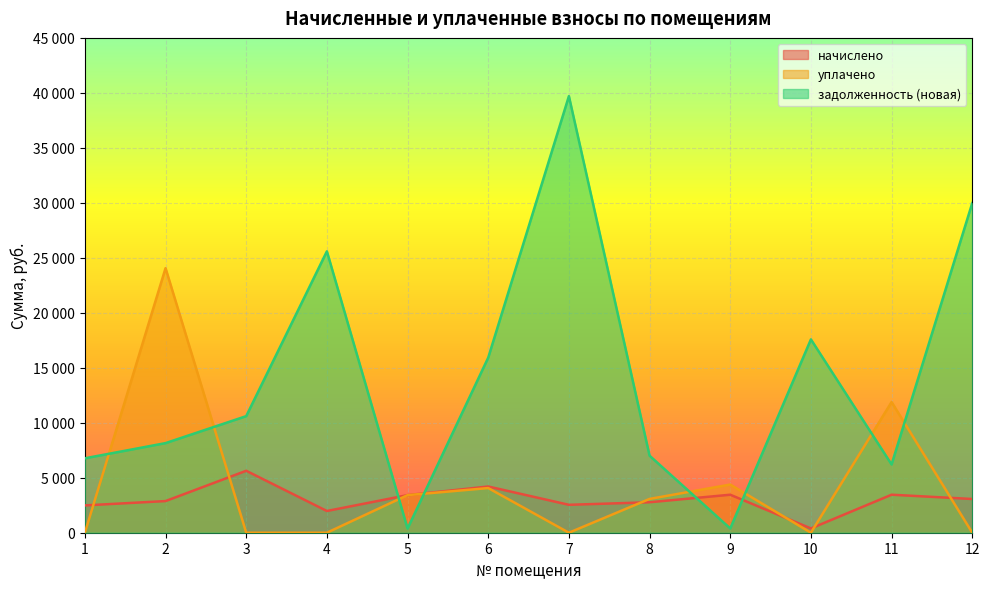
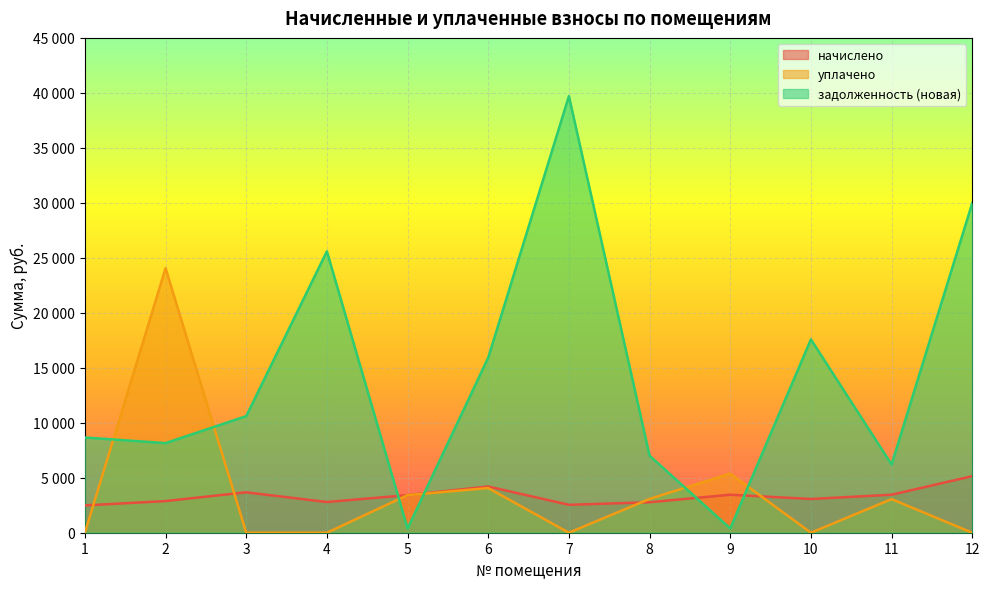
  {
    "начислено": {
      "1": 2500,
      "2": 2900,
-     "3": 5600,
-     "4": 2000,
+     "3": 3700,
+     "4": 2800,
      "7": 2500,
      "8": 2800,
      "9": 3500,
-     "10": 400,
+     "10": 3100,
      "11": 3500,
-     "12": 3100
+     "12": 5100
    },
    "уплачено": {
      "1": 0,
      "2": 24100,
      "3": 0,
      "4": 0,
      "7": 0,
      "8": 3100,
-     "9": 4400,
+     "9": 5400,
      "10": 0,
-     "11": 11900,
+     "11": 3100,
      "12": 0
    },
    "задолженность (новая)": {
-     "1": 6800,
+     "1": 8700,
      "2": 8100,
      "3": 10600,
      "4": 25600,
      "5": 400,
      "6": 15900,
      "7": 39700,
      "8": 7000,
      "9": 400,
      "10": 17600,
      "11": 6200,
      "12": 30000
    }
  }
